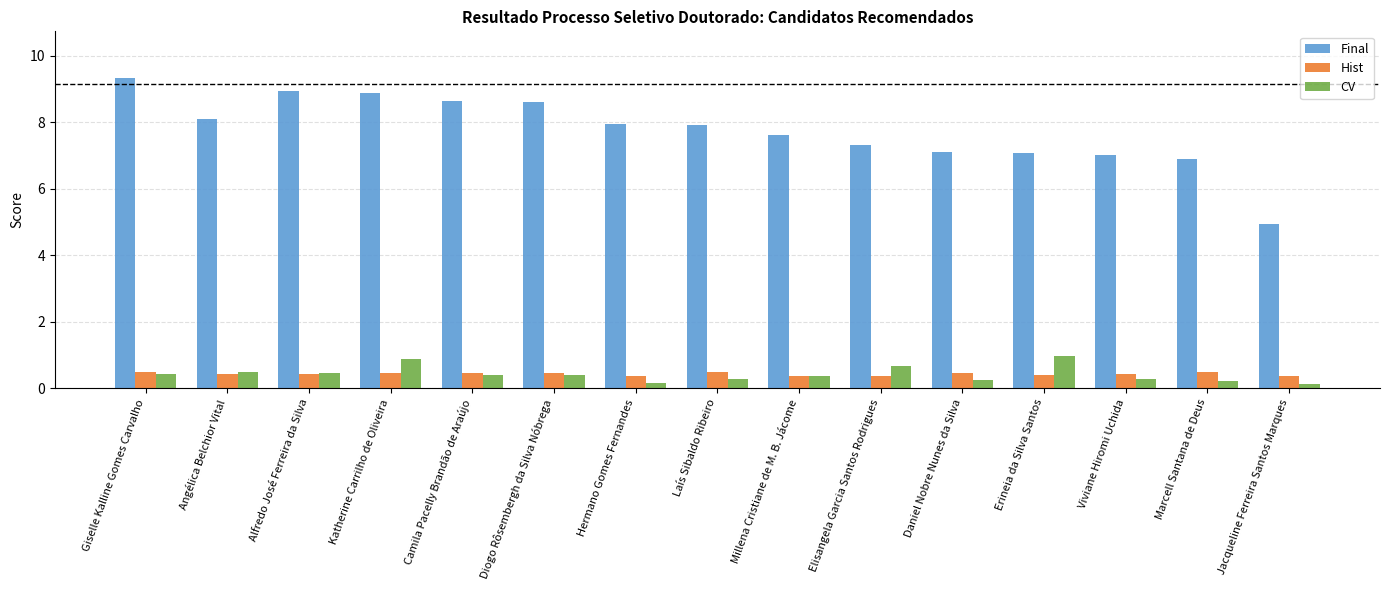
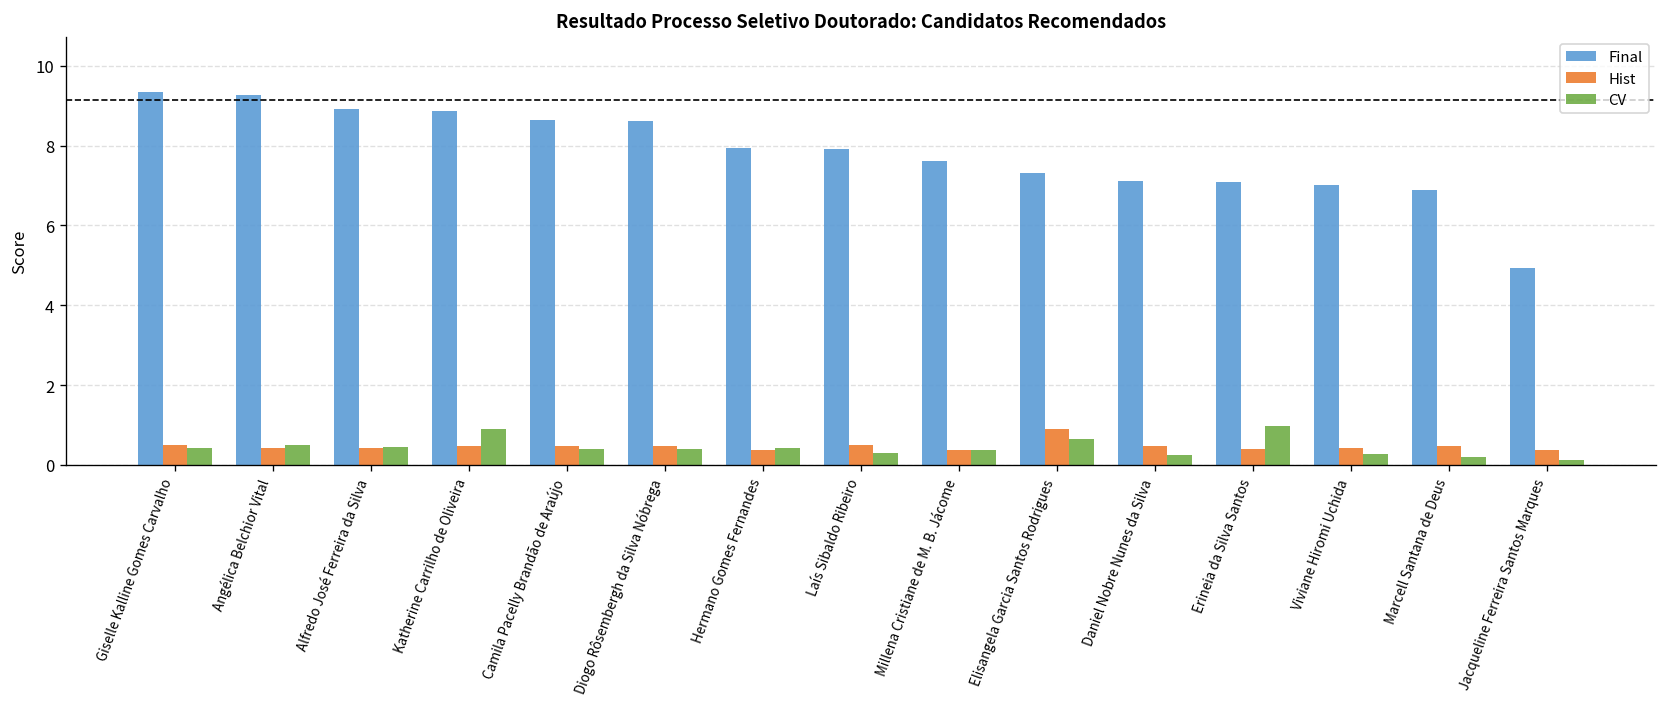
  {
    "Final": {
      "Giselle Kalline Gomes Carvalho": 9.3,
-     "Angélica Belchior Vital": 8.1,
+     "Angélica Belchior Vital": 9.3,
      "Alfredo José Ferreira da Silva": 8.9,
      "Katherine Carrilho de Oliveira": 8.9,
      "Camila Pacelly Brandão de Araújo": 8.6,
      "Diogo Rôsembergh da Silva Nóbrega": 8.6,
      "Hermano Gomes Fernandes": 7.9,
      "Laís Sibaldo Ribeiro": 7.9,
      "Millena Cristiane de M. B. Jácome": 7.6,
      "Elisangela Garcia Santos Rodrigues": 7.3,
      "Daniel Nobre Nunes da Silva": 7.1,
      "Erineia da Silva Santos": 7.1,
      "Viviane Hiromi Uchida": 7.0,
      "Marcell Santana de Deus": 6.9,
      "Jacqueline Ferreira Santos Marques": 4.9
    },
    "Hist": {
      "Giselle Kalline Gomes Carvalho": 0.5,
      "Angélica Belchior Vital": 0.4,
      "Alfredo José Ferreira da Silva": 0.4,
      "Katherine Carrilho de Oliveira": 0.5,
      "Camila Pacelly Brandão de Araújo": 0.5,
      "Diogo Rôsembergh da Silva Nóbrega": 0.5,
      "Hermano Gomes Fernandes": 0.4,
      "Laís Sibaldo Ribeiro": 0.5,
      "Millena Cristiane de M. B. Jácome": 0.4,
-     "Elisangela Garcia Santos Rodrigues": 0.4,
+     "Elisangela Garcia Santos Rodrigues": 0.9,
      "Daniel Nobre Nunes da Silva": 0.5,
      "Erineia da Silva Santos": 0.4,
      "Viviane Hiromi Uchida": 0.4,
      "Marcell Santana de Deus": 0.5,
      "Jacqueline Ferreira Santos Marques": 0.4
    },
    "CV": {
      "Giselle Kalline Gomes Carvalho": 0.4,
      "Angélica Belchior Vital": 0.5,
      "Alfredo José Ferreira da Silva": 0.5,
      "Katherine Carrilho de Oliveira": 0.9,
      "Camila Pacelly Brandão de Araújo": 0.4,
      "Diogo Rôsembergh da Silva Nóbrega": 0.4,
-     "Hermano Gomes Fernandes": 0.2,
+     "Hermano Gomes Fernandes": 0.4,
      "Laís Sibaldo Ribeiro": 0.3,
      "Millena Cristiane de M. B. Jácome": 0.4,
      "Elisangela Garcia Santos Rodrigues": 0.7,
      "Daniel Nobre Nunes da Silva": 0.2,
      "Erineia da Silva Santos": 1.0,
      "Viviane Hiromi Uchida": 0.3,
      "Marcell Santana de Deus": 0.2,
      "Jacqueline Ferreira Santos Marques": 0.1
    }
  }
